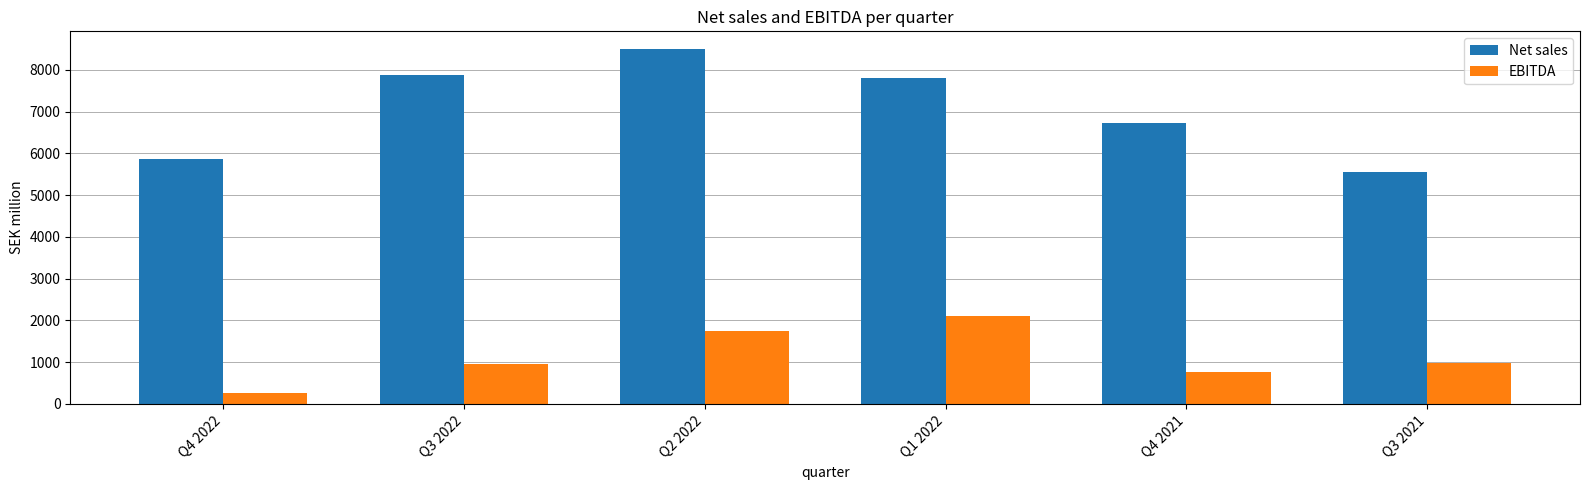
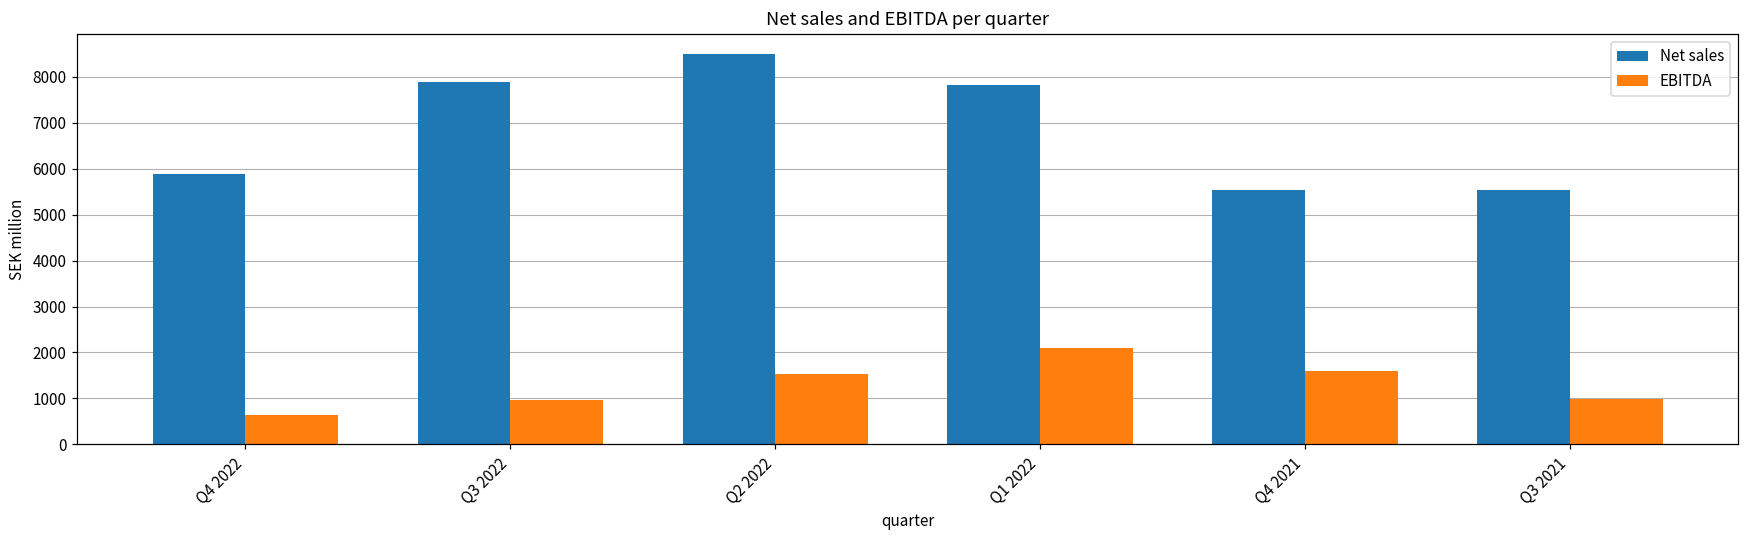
  {
    "Net sales": {
      "Q4 2022": 5900,
      "Q3 2022": 7900,
      "Q2 2022": 8500,
      "Q1 2022": 7800,
-     "Q4 2021": 6700,
+     "Q4 2021": 5500,
      "Q3 2021": 5500
    },
    "EBITDA": {
-     "Q4 2022": 300,
+     "Q4 2022": 600,
      "Q3 2022": 1000,
-     "Q2 2022": 1700,
+     "Q2 2022": 1500,
      "Q1 2022": 2100,
-     "Q4 2021": 800,
+     "Q4 2021": 1600,
      "Q3 2021": 1000
    }
  }
